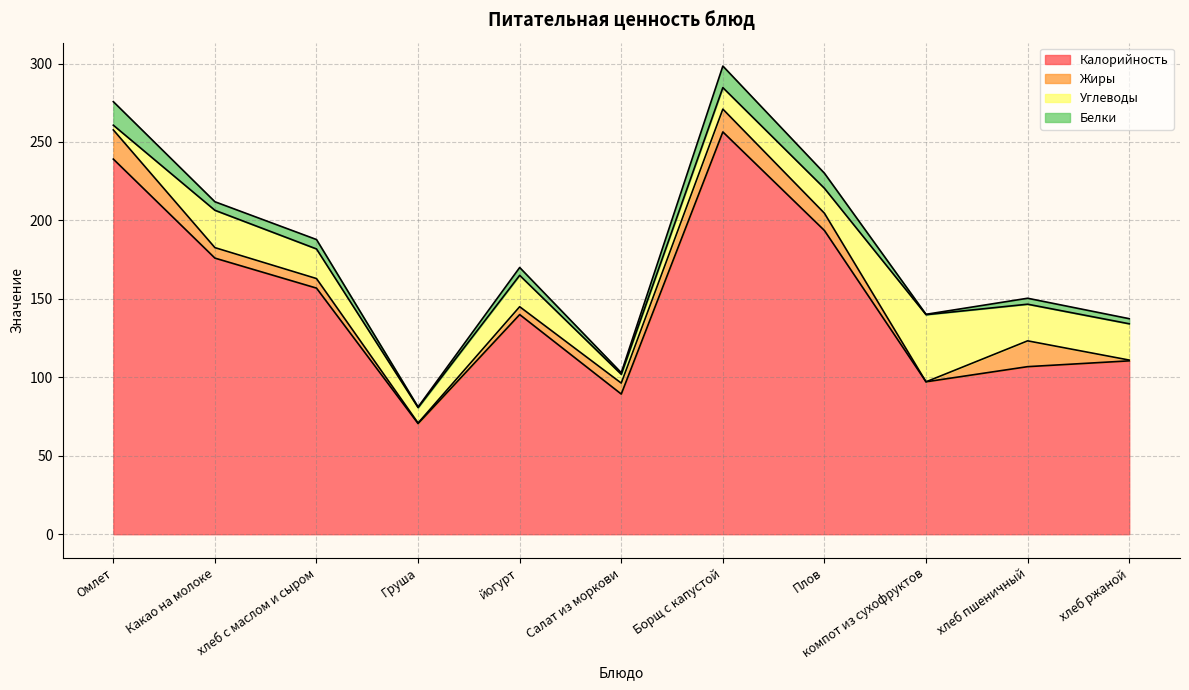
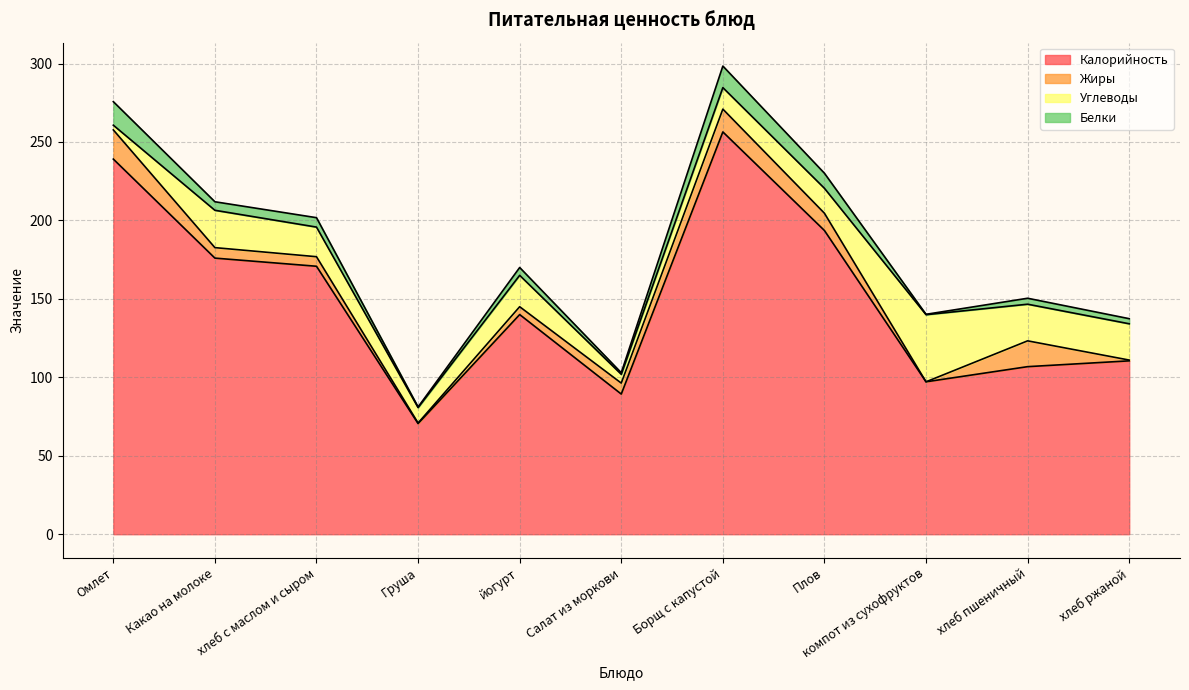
  {
    "Калорийность": {
      "Омлет": 239,
      "Какао на молоке": 176,
-     "хлеб с маслом и сыром": 157,
+     "хлеб с маслом и сыром": 171,
      "йогурт": 140,
      "Салат из моркови": 89,
      "Борщ с капустой": 256,
      "Плов": 194,
      "хлеб пшеничный": 107
    },
    "Жиры": {
      "Омлет": 19,
      "Какао на молоке": 7,
      "хлеб с маслом и сыром": 6,
      "йогурт": 5,
      "Салат из моркови": 7,
      "Борщ с капустой": 15,
      "Плов": 11,
      "хлеб пшеничный": 16
    },
    "Углеводы": {
      "Омлет": 3,
      "Какао на молоке": 24,
      "хлеб с маслом и сыром": 19,
      "йогурт": 20,
      "Борщ с капустой": 14,
      "Плов": 16,
      "хлеб пшеничный": 23,
      "хлеб ржаной": 23
    },
    "Белки": {
      "Омлет": 15,
      "Какао на молоке": 5,
      "хлеб с маслом и сыром": 6,
      "йогурт": 5,
      "Борщ с капустой": 14,
      "Плов": 10,
      "хлеб пшеничный": 4,
      "хлеб ржаной": 3
    }
  }
